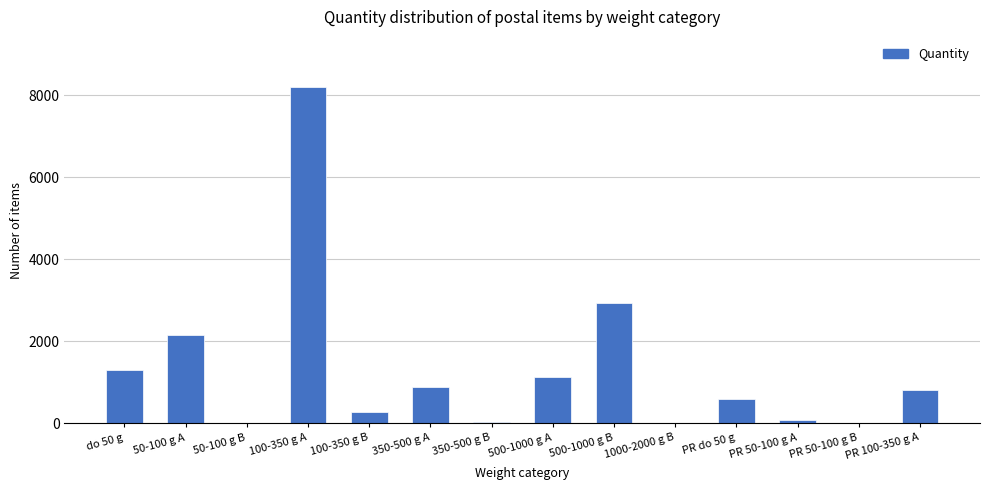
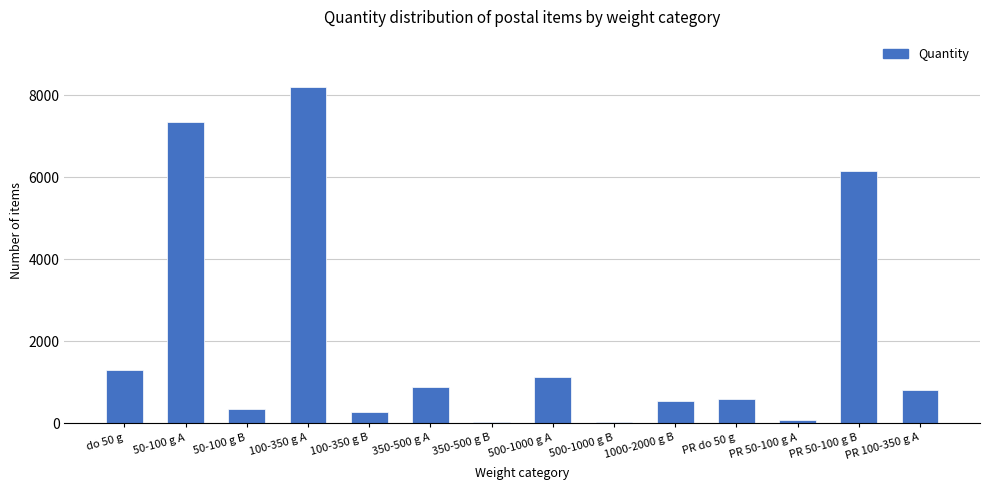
  {
    "do 50 g": 1300,
-   "50-100 g A": 2100,
-   "50-100 g B": 0,
+   "50-100 g A": 7300,
+   "50-100 g B": 300,
    "100-350 g A": 8200,
    "100-350 g B": 300,
    "350-500 g A": 900,
    "500-1000 g A": 1100,
-   "500-1000 g B": 2900,
-   "1000-2000 g B": 0,
+   "500-1000 g B": 0,
+   "1000-2000 g B": 600,
    "PR do 50 g": 600,
    "PR 50-100 g A": 100,
-   "PR 50-100 g B": 0,
+   "PR 50-100 g B": 6200,
    "PR 100-350 g A": 800
  }
